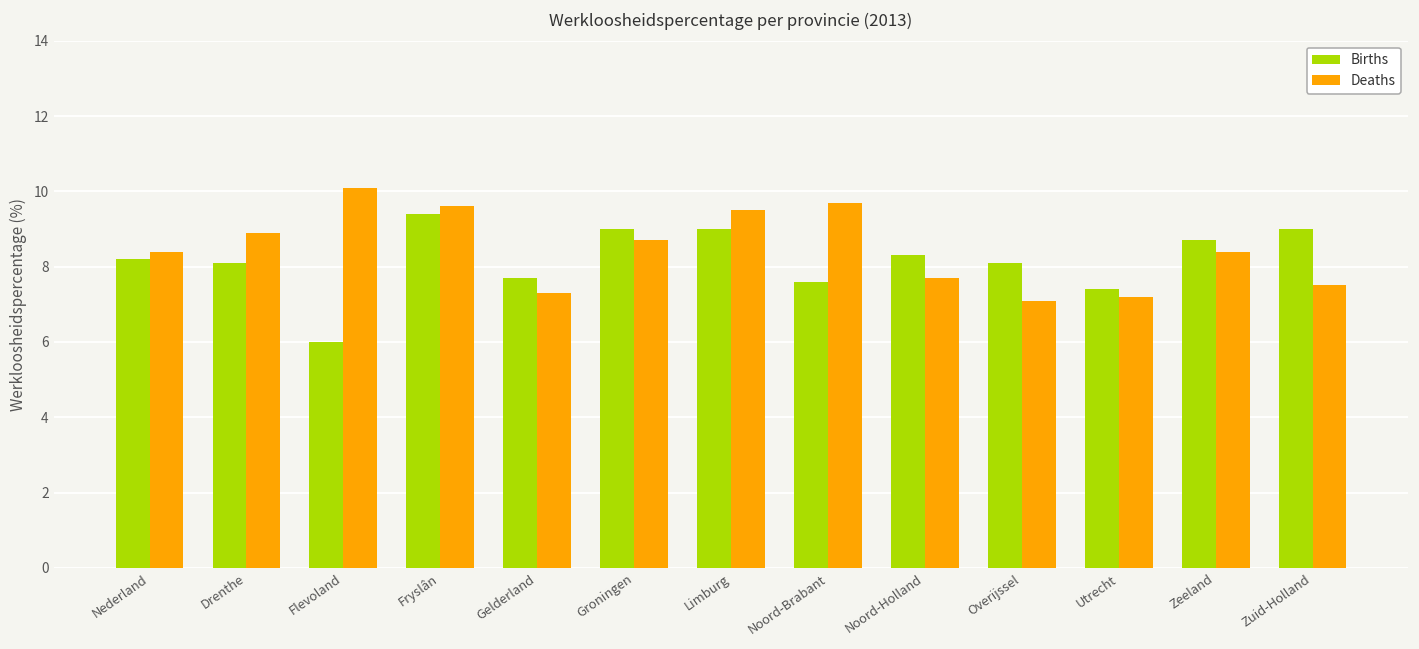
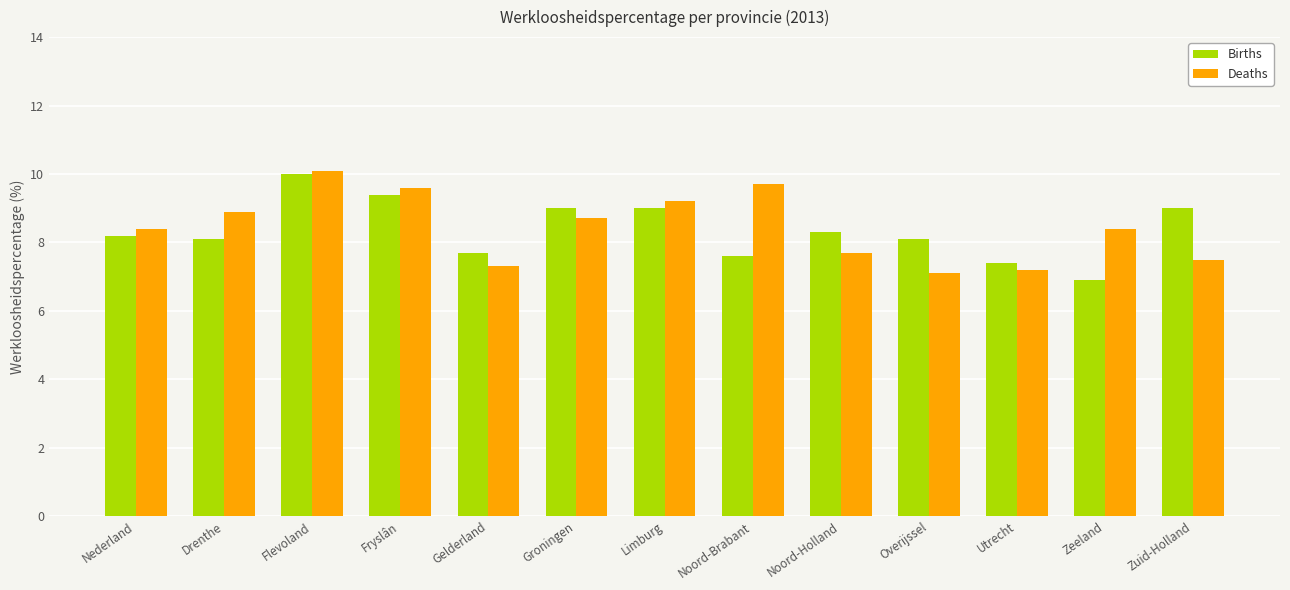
  {
    "Births": {
      "Nederland": 8.2,
      "Drenthe": 8.1,
-     "Flevoland": 6,
+     "Flevoland": 10,
      "Fryslân": 9.4,
      "Gelderland": 7.7,
      "Groningen": 9.0,
      "Limburg": 9.0,
      "Noord-Brabant": 7.6,
      "Noord-Holland": 8.3,
      "Overijssel": 8.1,
      "Utrecht": 7.4,
-     "Zeeland": 8.7,
+     "Zeeland": 6.9,
      "Zuid-Holland": 9.0
    },
    "Deaths": {
      "Nederland": 8.4,
      "Drenthe": 8.9,
      "Flevoland": 10.1,
      "Fryslân": 9.6,
      "Gelderland": 7.3,
      "Groningen": 8.7,
-     "Limburg": 9.5,
+     "Limburg": 9.2,
      "Noord-Brabant": 9.7,
      "Noord-Holland": 7.7,
      "Overijssel": 7.1,
      "Utrecht": 7.2,
      "Zeeland": 8.4,
      "Zuid-Holland": 7.5
    }
  }
